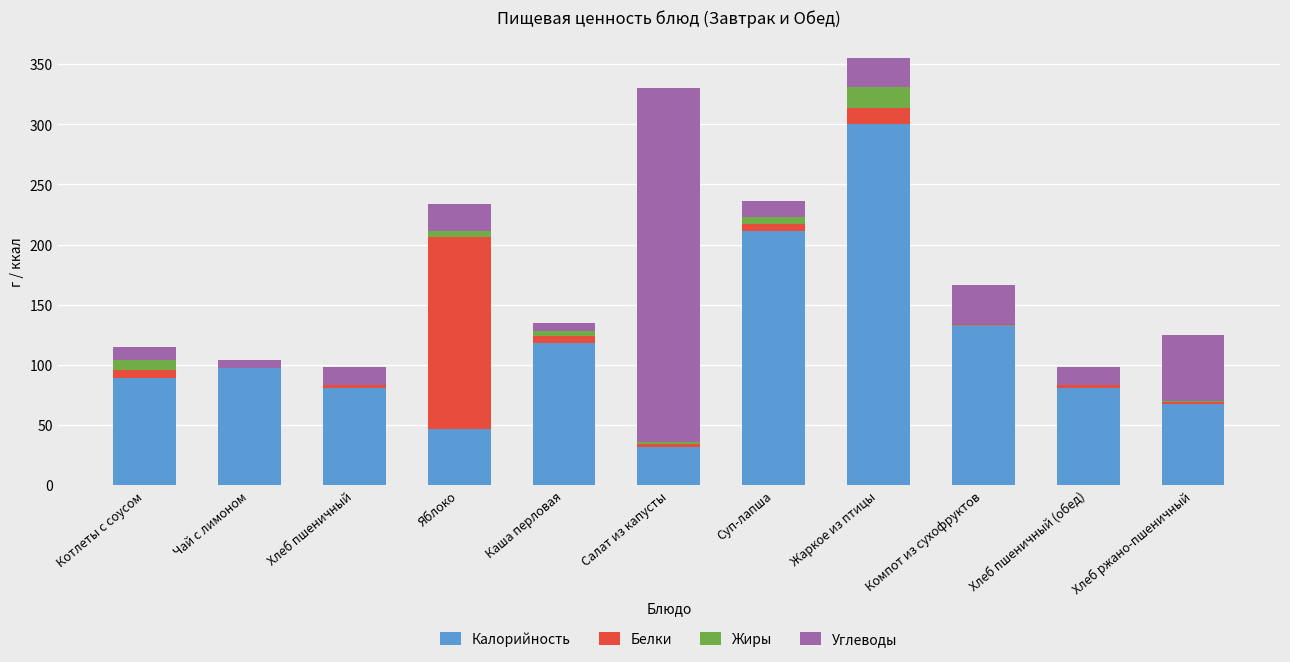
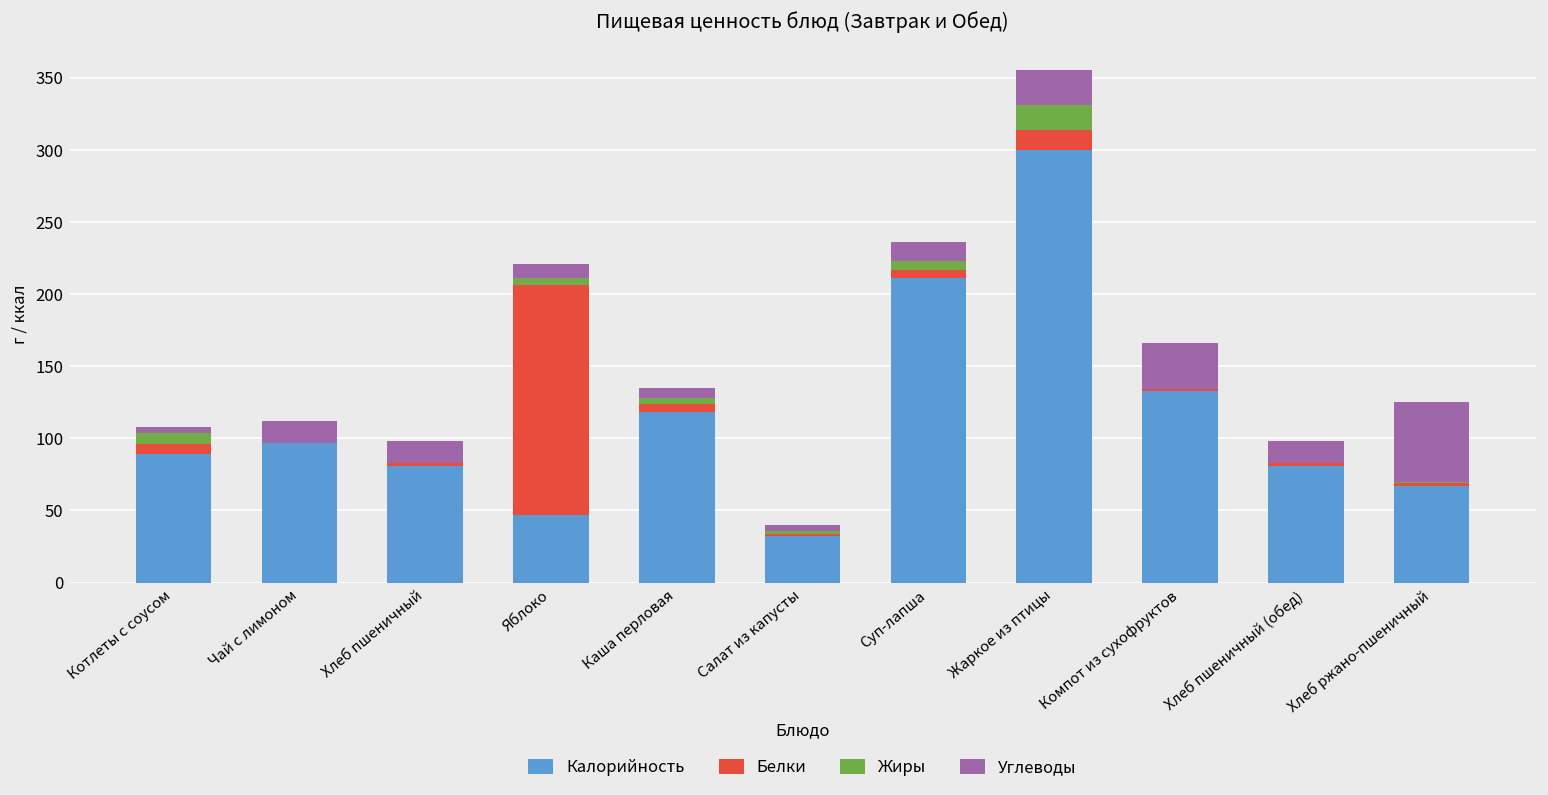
  {
    "Калорийность": {
      "Котлеты с соусом": 89,
      "Чай с лимоном": 97,
      "Хлеб пшеничный": 81,
      "Яблоко": 47,
      "Каша перловая": 118,
      "Салат из капусты": 32,
      "Суп-лапша": 211,
      "Жаркое из птицы": 300,
      "Компот из сухофруктов": 133,
      "Хлеб пшеничный (обед)": 81,
      "Хлеб ржано-пшеничный": 67
    },
    "Белки": {
      "Котлеты с соусом": 7,
      "Чай с лимоном": 0,
      "Яблоко": 159,
      "Каша перловая": 6,
      "Суп-лапша": 6,
      "Жаркое из птицы": 14
    },
    "Жиры": {
      "Котлеты с соусом": 8,
      "Чай с лимоном": 0,
      "Хлеб пшеничный": 0,
      "Яблоко": 5,
      "Каша перловая": 4,
      "Суп-лапша": 6,
      "Жаркое из птицы": 17,
      "Компот из сухофруктов": 0,
      "Хлеб пшеничный (обед)": 0
    },
    "Углеводы": {
-     "Котлеты с соусом": 11,
-     "Чай с лимоном": 7,
+     "Котлеты с соусом": 4,
+     "Чай с лимоном": 15,
      "Хлеб пшеничный": 15,
-     "Яблоко": 23,
+     "Яблоко": 10,
      "Каша перловая": 7,
-     "Салат из капусты": 294,
+     "Салат из капусты": 4,
      "Суп-лапша": 13,
      "Жаркое из птицы": 24,
      "Компот из сухофруктов": 32,
      "Хлеб пшеничный (обед)": 15,
      "Хлеб ржано-пшеничный": 55
    }
  }
